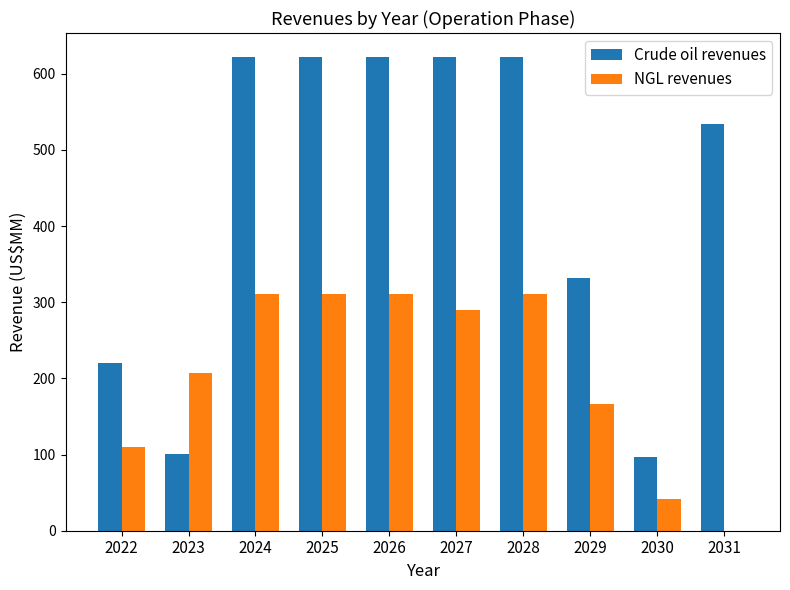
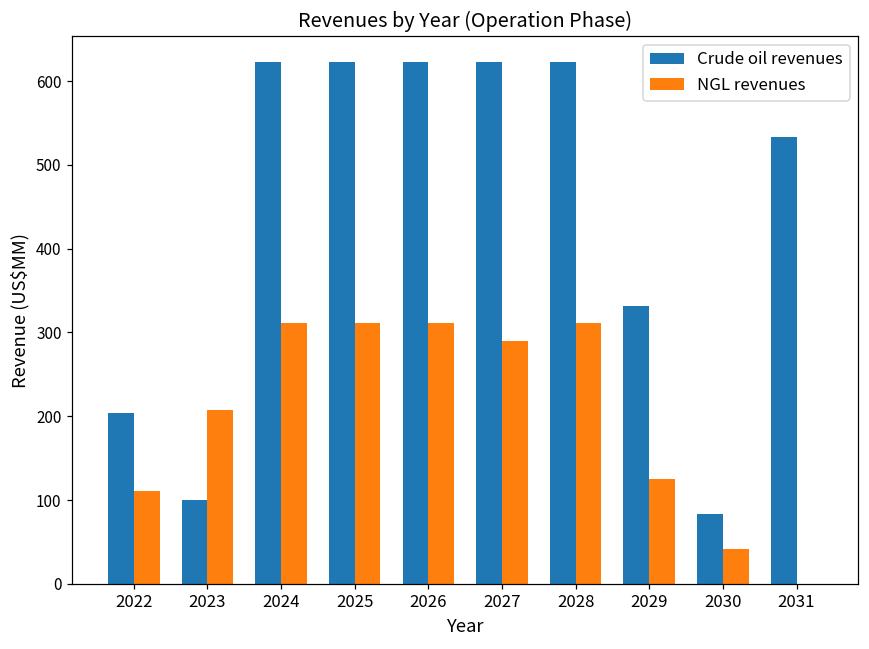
  {
    "Crude oil revenues": {
-     "2022": 220,
+     "2022": 200,
      "2023": 100,
      "2024": 620,
      "2025": 620,
      "2026": 620,
      "2027": 620,
      "2028": 620,
      "2029": 330,
-     "2030": 100,
+     "2030": 80,
      "2031": 530
    },
    "NGL revenues": {
      "2022": 110,
      "2023": 210,
      "2024": 310,
      "2025": 310,
      "2026": 310,
      "2027": 290,
      "2028": 310,
-     "2029": 170,
+     "2029": 130,
      "2030": 40,
      "2031": 0
    }
  }
